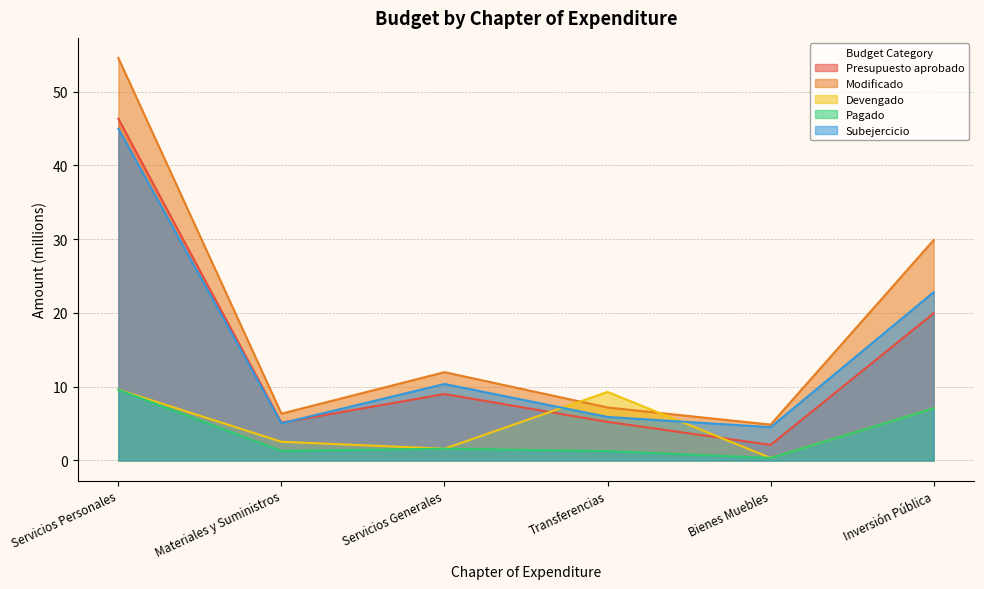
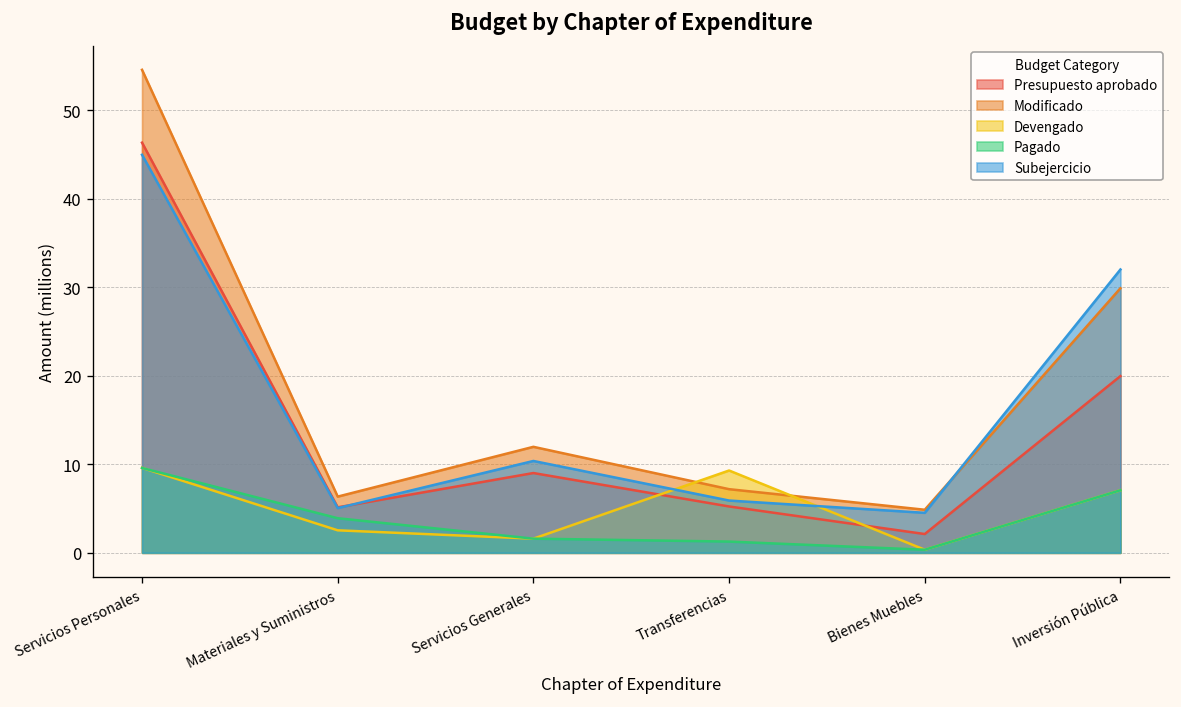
  {
    "Devengado": {
      "Materiales y Suministros": 3,
      "Transferencias": 9
    },
    "Pagado": {
-     "Materiales y Suministros": 1,
+     "Materiales y Suministros": 4,
      "Transferencias": 1
    },
    "Subejercicio": {
      "Servicios Personales": 45,
      "Servicios Generales": 10,
      "Transferencias": 6,
      "Bienes Muebles": 5,
-     "Inversión Pública": 23
+     "Inversión Pública": 32
    }
  }
